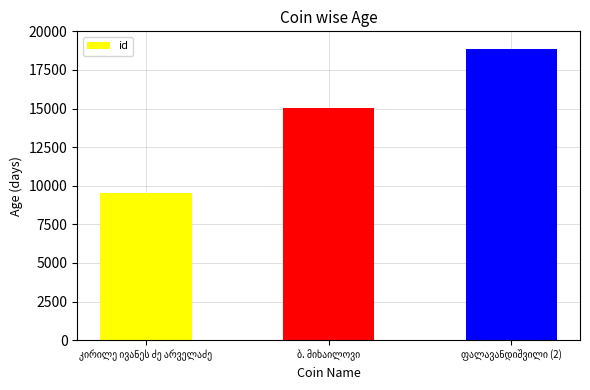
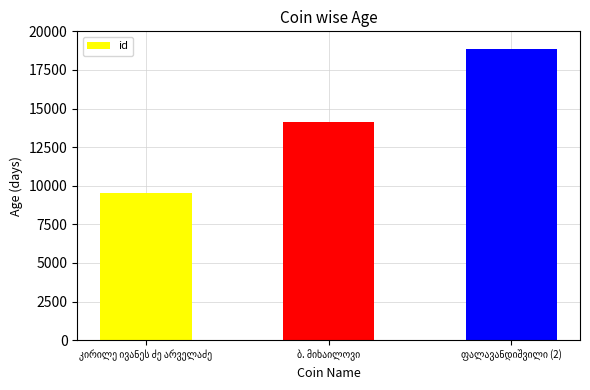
  {
    "კირილე ივანეს ძე არველაძე": 9500,
-   "ბ. მიხაილოვი": 15000,
+   "ბ. მიხაილოვი": 14100,
    "ფალავანდიშვილი (2)": 18800
  }
